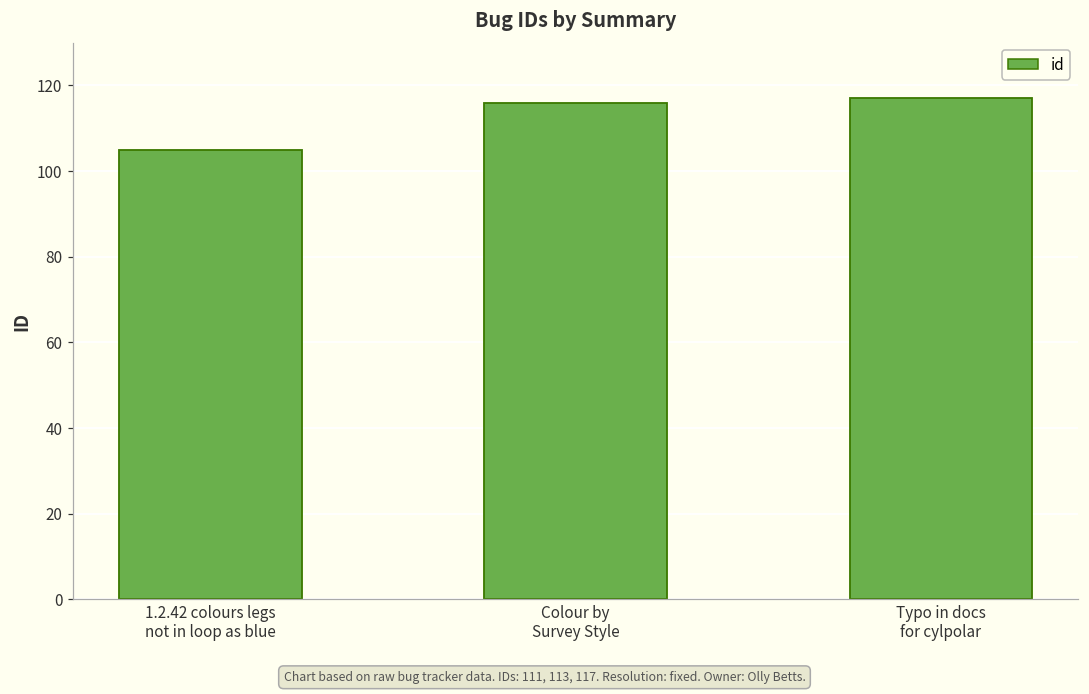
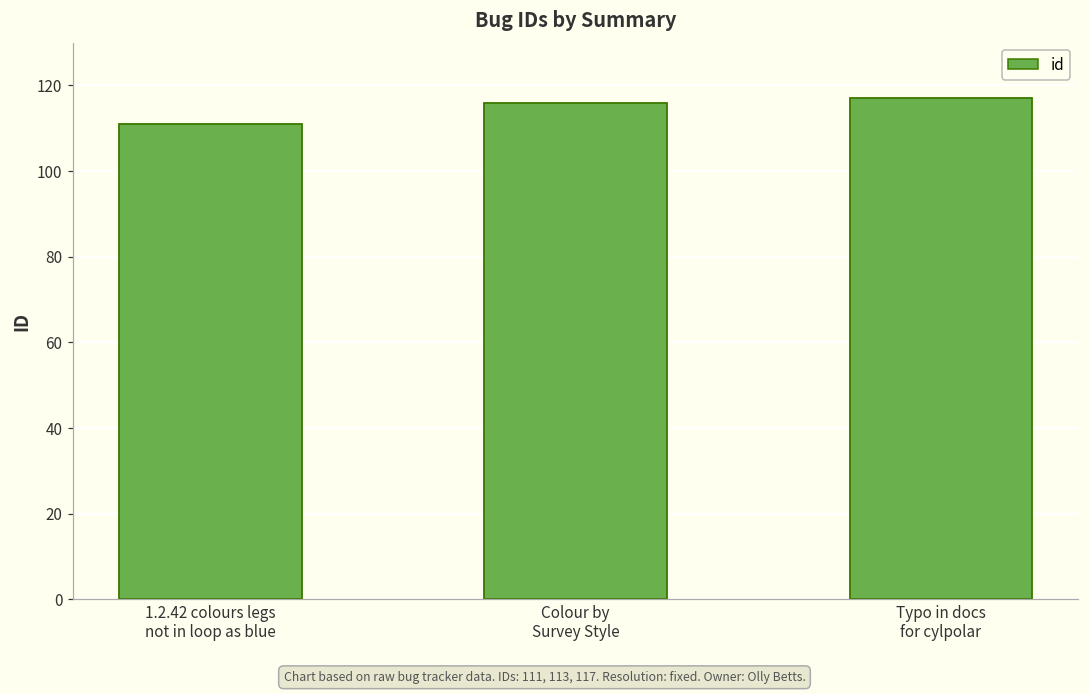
  {
-   "1.2.42 colours legs not in loop as blue": 105,
+   "1.2.42 colours legs not in loop as blue": 111,
    "Colour by Survey Style": 116,
    "Typo in docs for cylpolar": 117
  }
